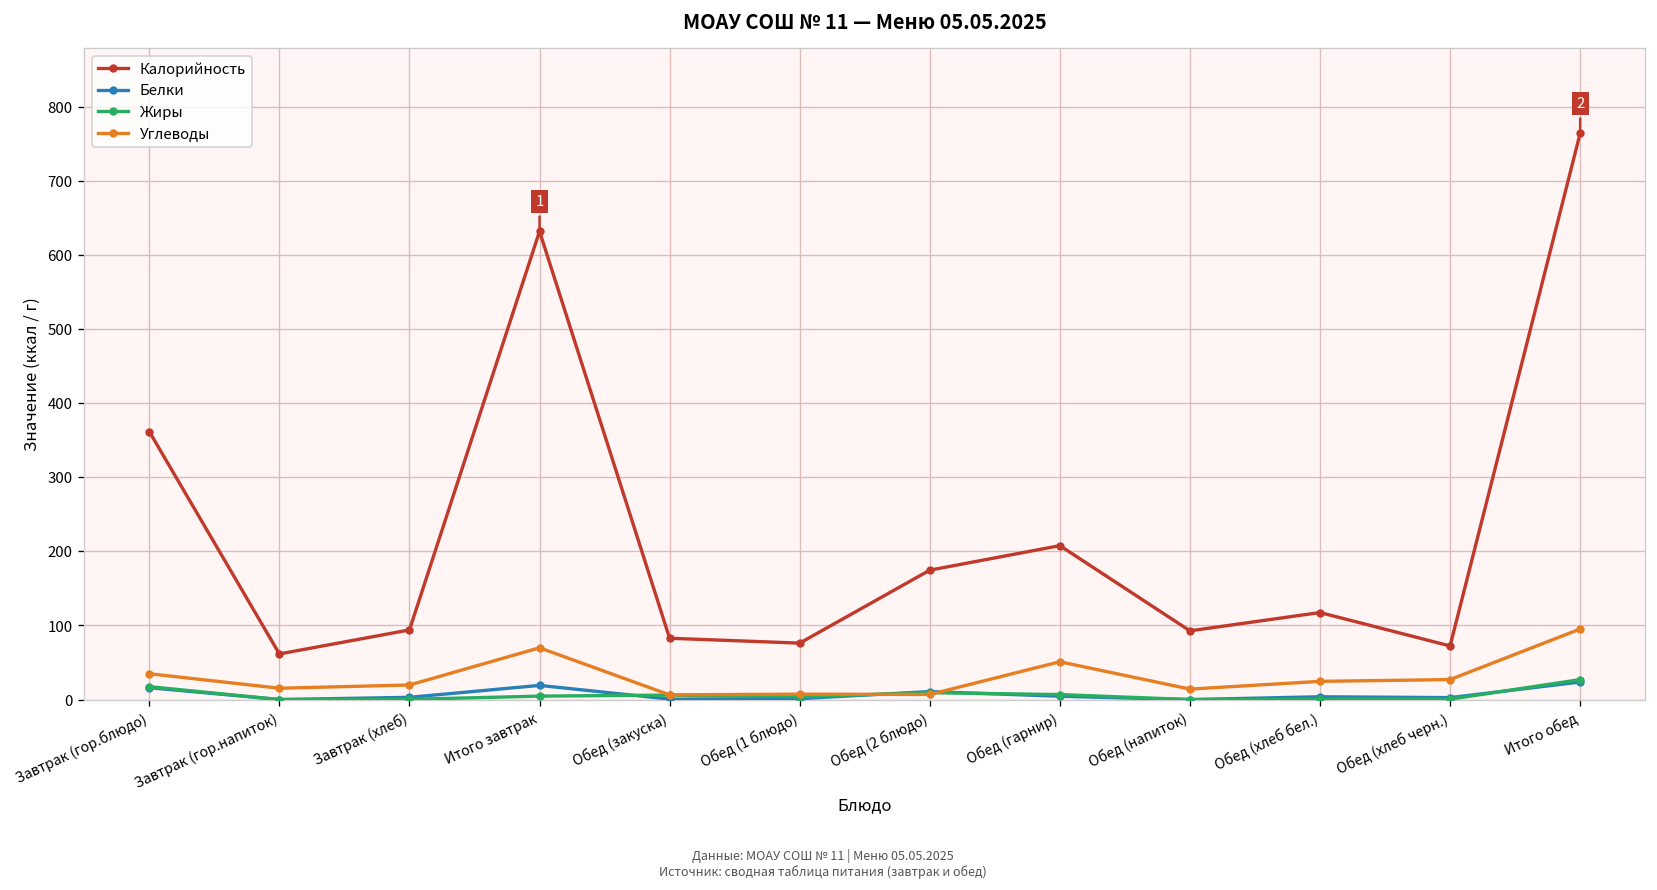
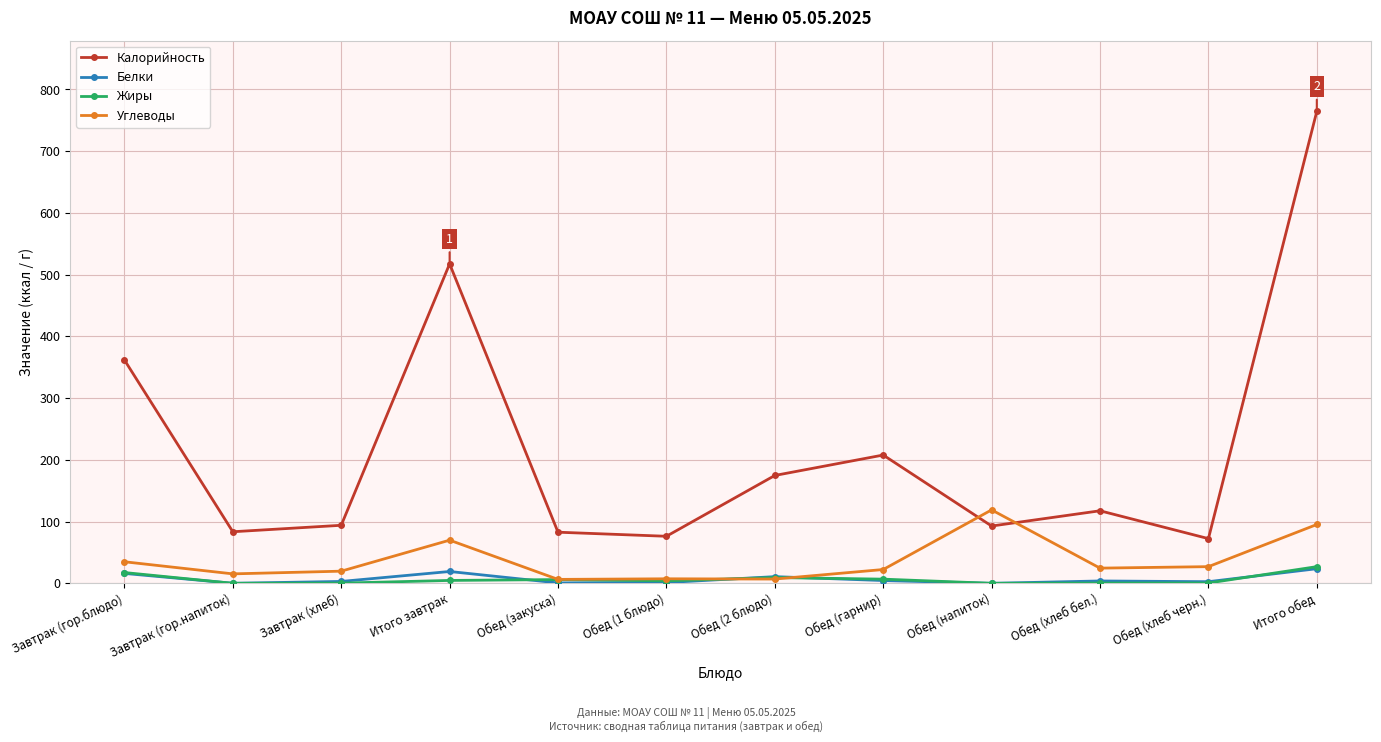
  {
    "Калорийность": {
      "Завтрак (гор.блюдо)": 360,
-     "Завтрак (гор.напиток)": 60,
+     "Завтрак (гор.напиток)": 80,
      "Завтрак (хлеб)": 90,
-     "Итого завтрак": 630,
+     "Итого завтрак": 520,
      "Обед (закуска)": 80,
      "Обед (1 блюдо)": 80,
      "Обед (2 блюдо)": 170,
      "Обед (гарнир)": 210,
      "Обед (напиток)": 90,
      "Обед (хлеб бел.)": 120,
      "Обед (хлеб черн.)": 70
    },
    "Белки": {
      "Итого завтрак": 20,
      "Обед (закуска)": 0
    },
    "Жиры": {
      "Итого завтрак": 0
    },
    "Углеводы": {
      "Завтрак (гор.блюдо)": 30,
      "Завтрак (гор.напиток)": 20,
      "Завтрак (хлеб)": 20,
      "Итого завтрак": 70,
-     "Обед (гарнир)": 50,
-     "Обед (напиток)": 10,
+     "Обед (гарнир)": 20,
+     "Обед (напиток)": 120,
      "Обед (хлеб бел.)": 20,
      "Обед (хлеб черн.)": 30,
      "Итого обед": 100
    }
  }
